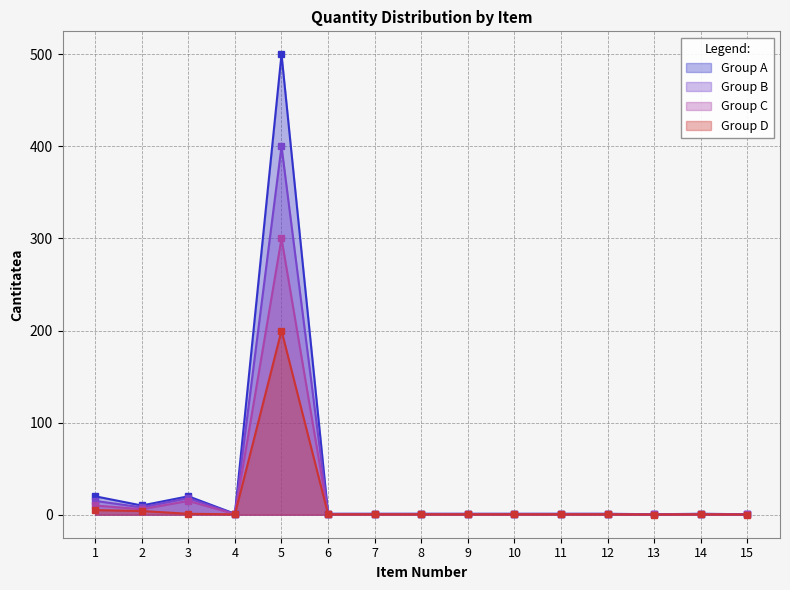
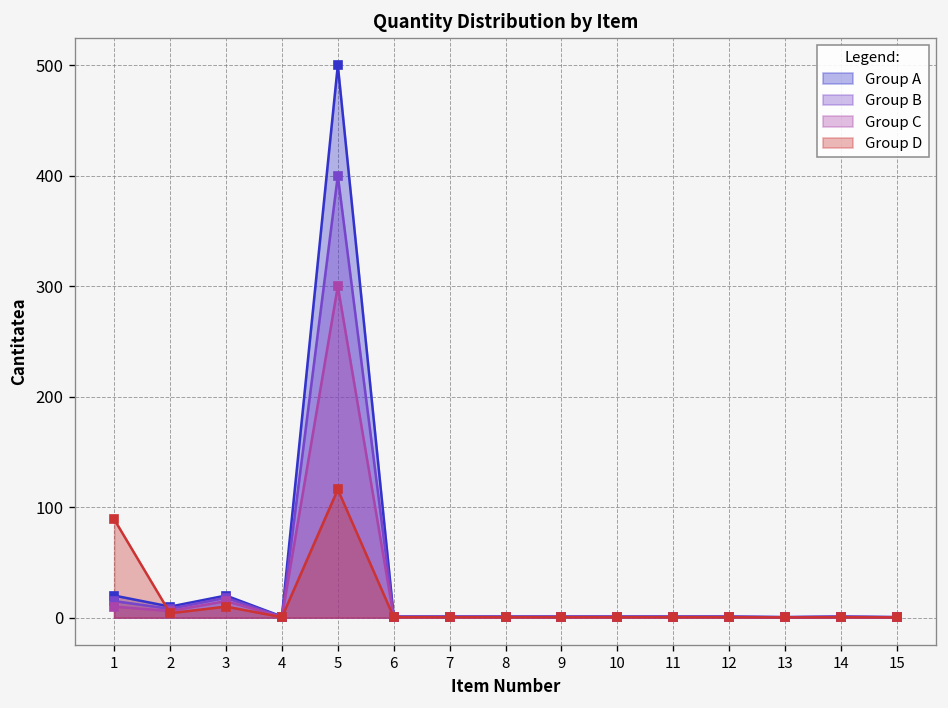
  {
    "Group D": {
-     "1": 10,
-     "3": 0,
-     "5": 200
+     "1": 90,
+     "3": 10,
+     "5": 120
    }
  }
